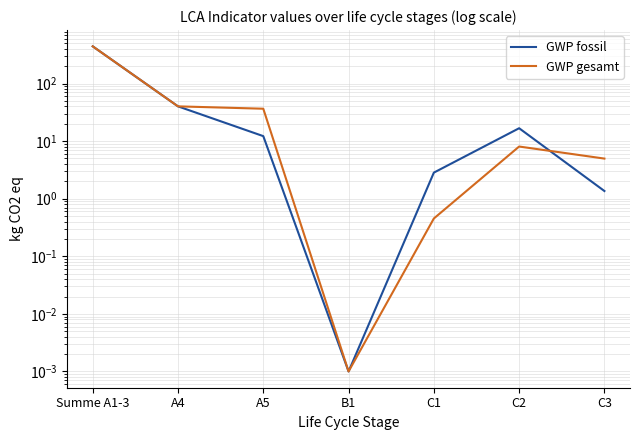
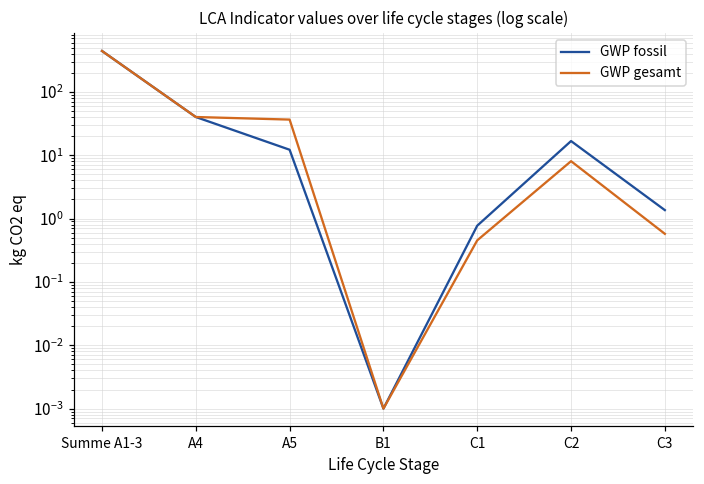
  {
    "GWP fossil": {
      "A5": 12,
-     "C1": 3,
+     "C1": 0.8,
      "C2": 17,
      "C3": 1.4
    },
    "GWP gesamt": {
      "A5": 40,
      "C1": 0.5,
      "C2": 8,
-     "C3": 5
+     "C3": 0.6
    }
  }
